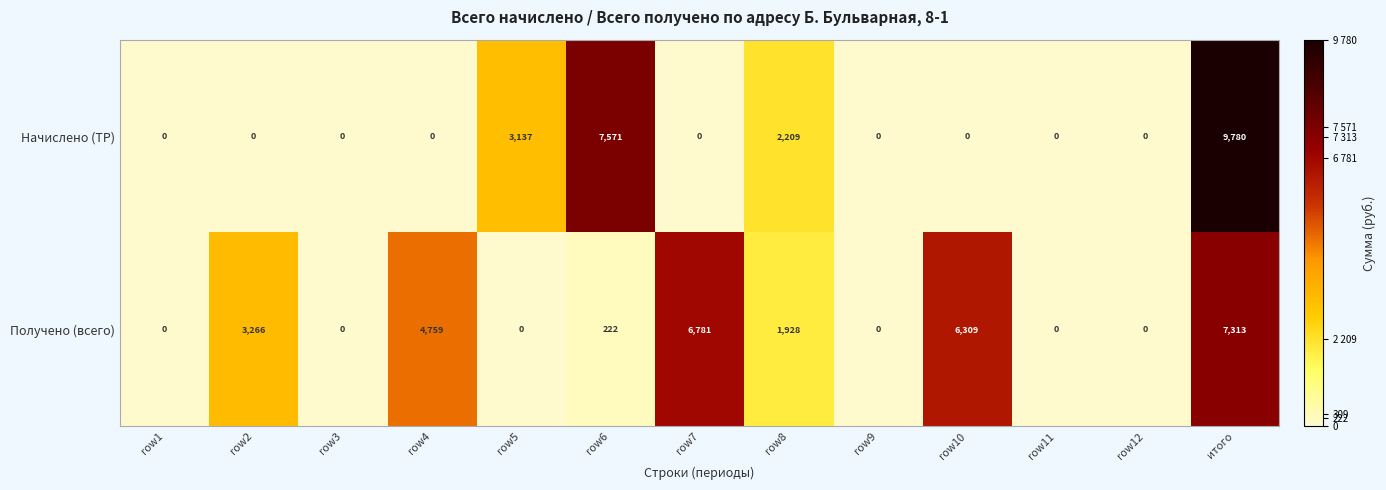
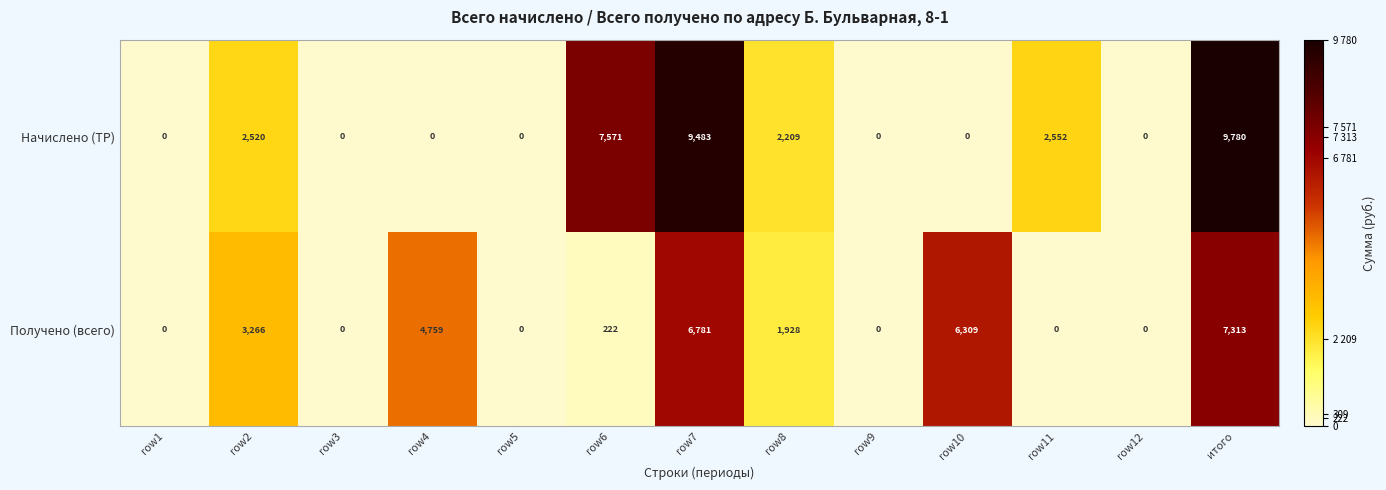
  {
    "Начислено (ТР)": {
      "row1": "0",
-     "row2": "0",
+     "row2": "2,520",
      "row3": "0",
      "row4": "0",
-     "row5": "3,137",
+     "row5": "0",
      "row6": "7,571",
-     "row7": "0",
+     "row7": "9,483",
      "row8": "2,209",
      "row9": "0",
      "row10": "0",
-     "row11": "0",
+     "row11": "2,552",
      "row12": "0",
      "итого": "9,780"
    },
    "Получено (всего)": {
      "row1": "0",
      "row2": "3,266",
      "row3": "0",
      "row4": "4,759",
      "row5": "0",
      "row6": "222",
      "row7": "6,781",
      "row8": "1,928",
      "row9": "0",
      "row10": "6,309",
      "row11": "0",
      "row12": "0",
      "итого": "7,313"
    }
  }
